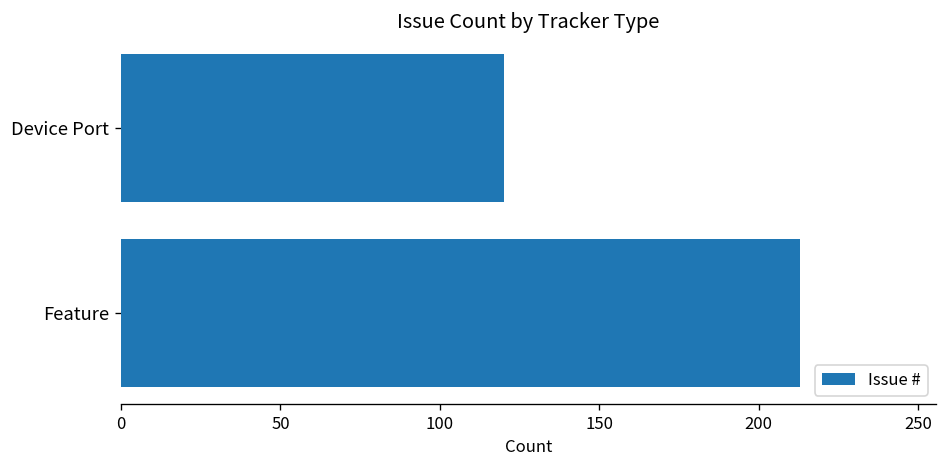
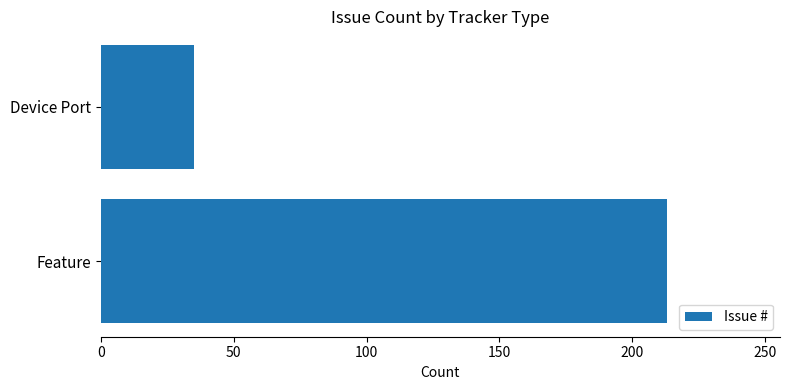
  {
-   "Device Port": 120,
+   "Device Port": 35,
    "Feature": 213
  }
